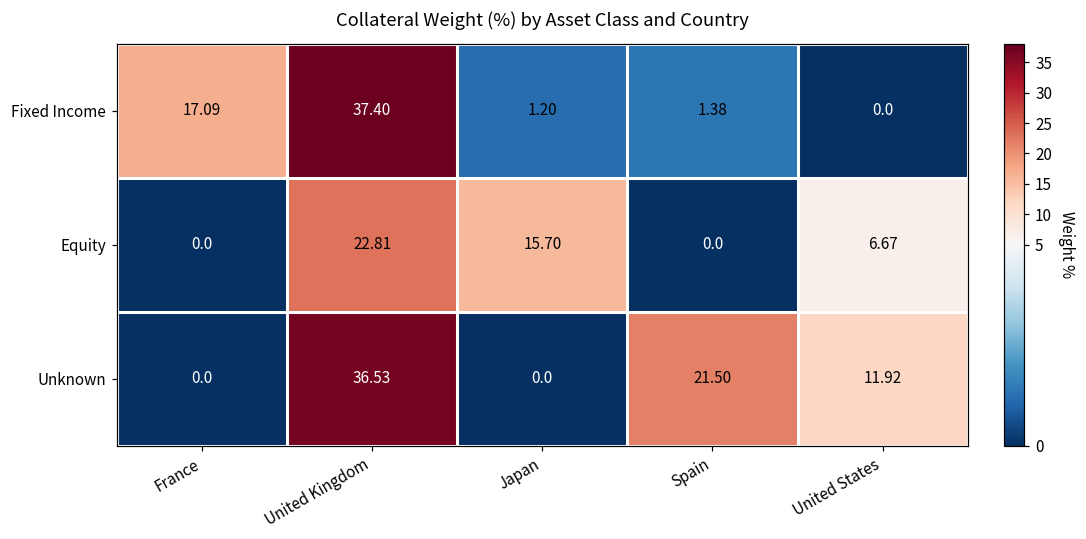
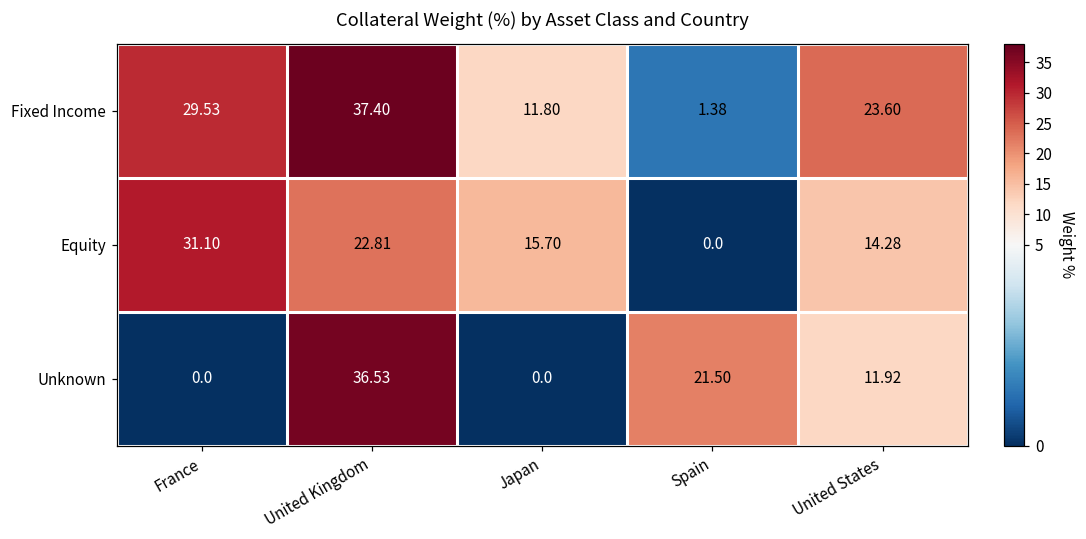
  {
    "Fixed Income": {
-     "France": 17.09,
+     "France": 29.53,
      "United Kingdom": 37.40,
-     "Japan": 1.20,
+     "Japan": 11.80,
      "Spain": 1.38,
-     "United States": 0.0
+     "United States": 23.60
    },
    "Equity": {
-     "France": 0.0,
+     "France": 31.10,
      "United Kingdom": 22.81,
      "Japan": 15.70,
      "Spain": 0.0,
-     "United States": 6.67
+     "United States": 14.28
    },
    "Unknown": {
      "France": 0.0,
      "United Kingdom": 36.53,
      "Japan": 0.0,
      "Spain": 21.50,
      "United States": 11.92
    }
  }
